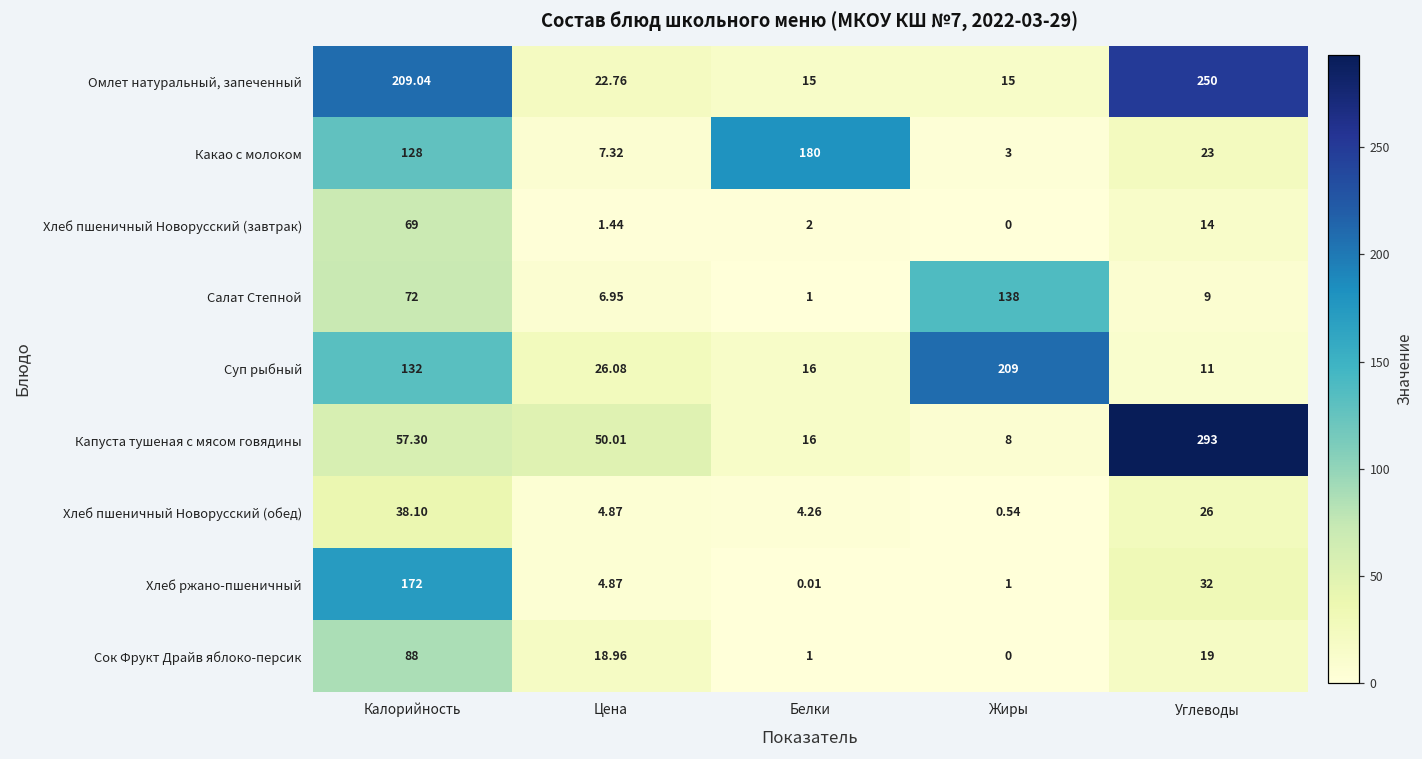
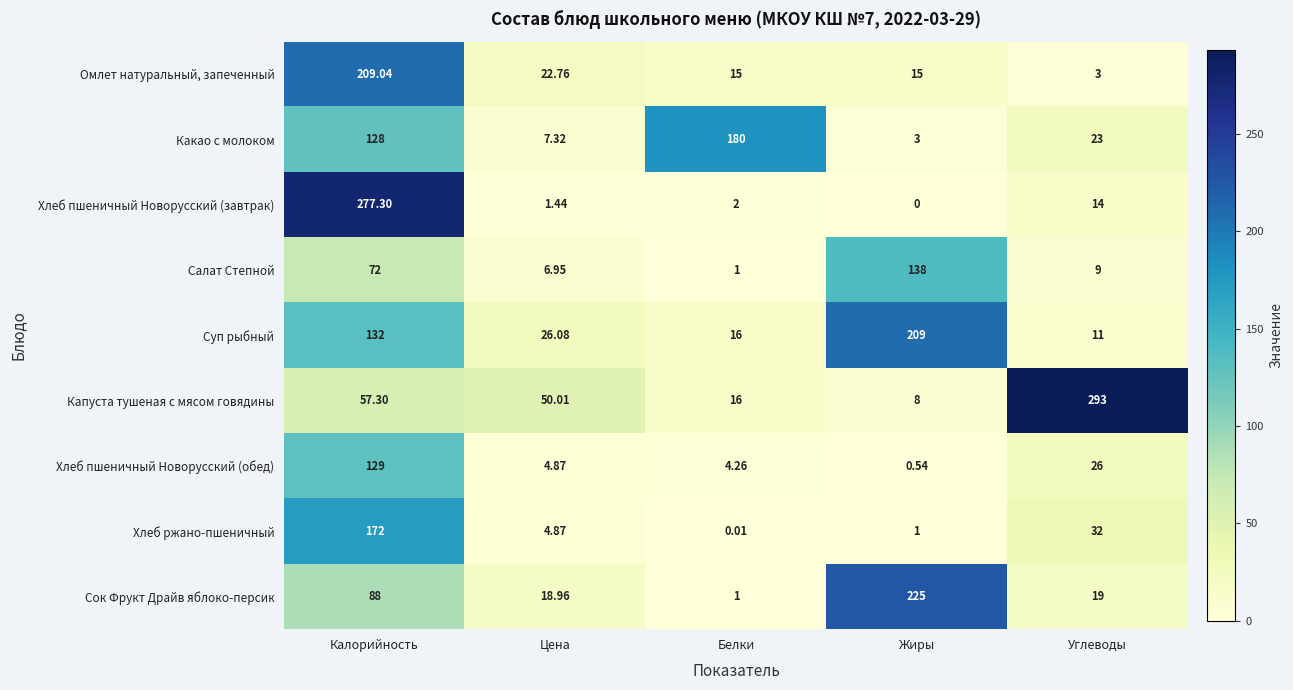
  {
    "Омлет натуральный, запеченный": {
      "Калорийность": 209.04,
      "Цена": 22.76,
      "Белки": 15,
      "Жиры": 15,
-     "Углеводы": 250
+     "Углеводы": 3
    },
    "Какао с молоком": {
      "Калорийность": 128,
      "Цена": 7.32,
      "Белки": 180,
      "Жиры": 3,
      "Углеводы": 23
    },
    "Хлеб пшеничный Новорусский (завтрак)": {
-     "Калорийность": 69,
+     "Калорийность": 277.30,
      "Цена": 1.44,
      "Белки": 2,
      "Жиры": 0,
      "Углеводы": 14
    },
    "Салат Степной": {
      "Калорийность": 72,
      "Цена": 6.95,
      "Белки": 1,
      "Жиры": 138,
      "Углеводы": 9
    },
    "Суп рыбный": {
      "Калорийность": 132,
      "Цена": 26.08,
      "Белки": 16,
      "Жиры": 209,
      "Углеводы": 11
    },
    "Капуста тушеная с мясом говядины": {
      "Калорийность": 57.30,
      "Цена": 50.01,
      "Белки": 16,
      "Жиры": 8,
      "Углеводы": 293
    },
    "Хлеб пшеничный Новорусский (обед)": {
-     "Калорийность": 38.10,
+     "Калорийность": 129,
      "Цена": 4.87,
      "Белки": 4.26,
      "Жиры": 0.54,
      "Углеводы": 26
    },
    "Хлеб ржано-пшеничный": {
      "Калорийность": 172,
      "Цена": 4.87,
      "Белки": 0.01,
      "Жиры": 1,
      "Углеводы": 32
    },
    "Сок Фрукт Драйв яблоко-персик": {
      "Калорийность": 88,
      "Цена": 18.96,
      "Белки": 1,
-     "Жиры": 0,
+     "Жиры": 225,
      "Углеводы": 19
    }
  }
